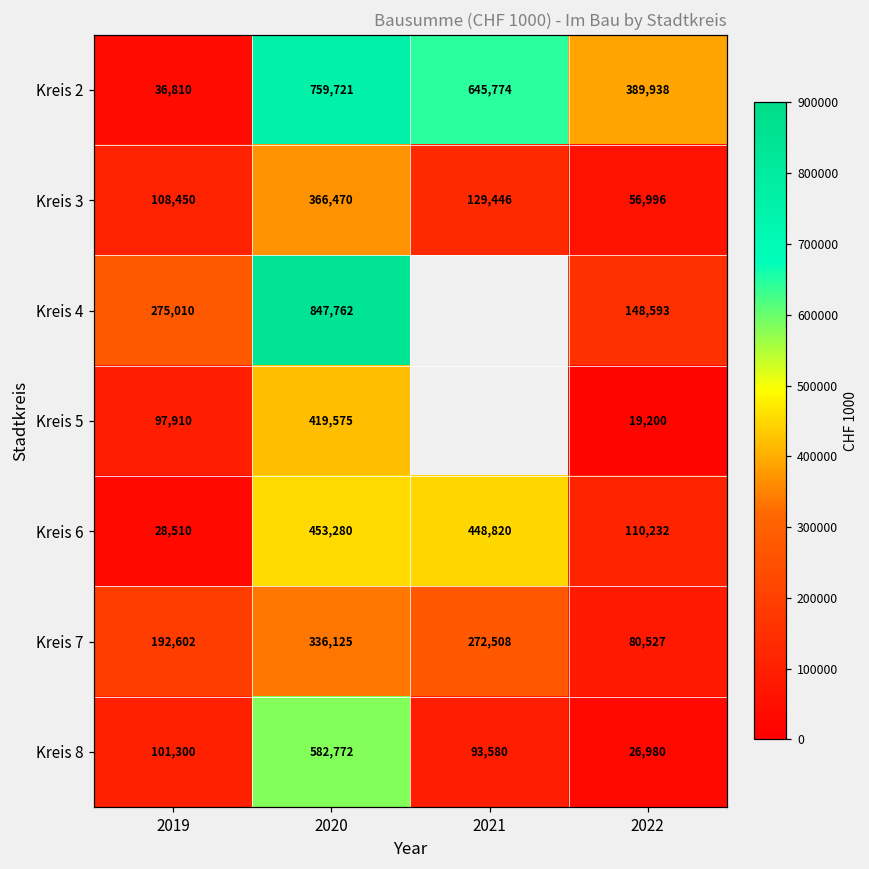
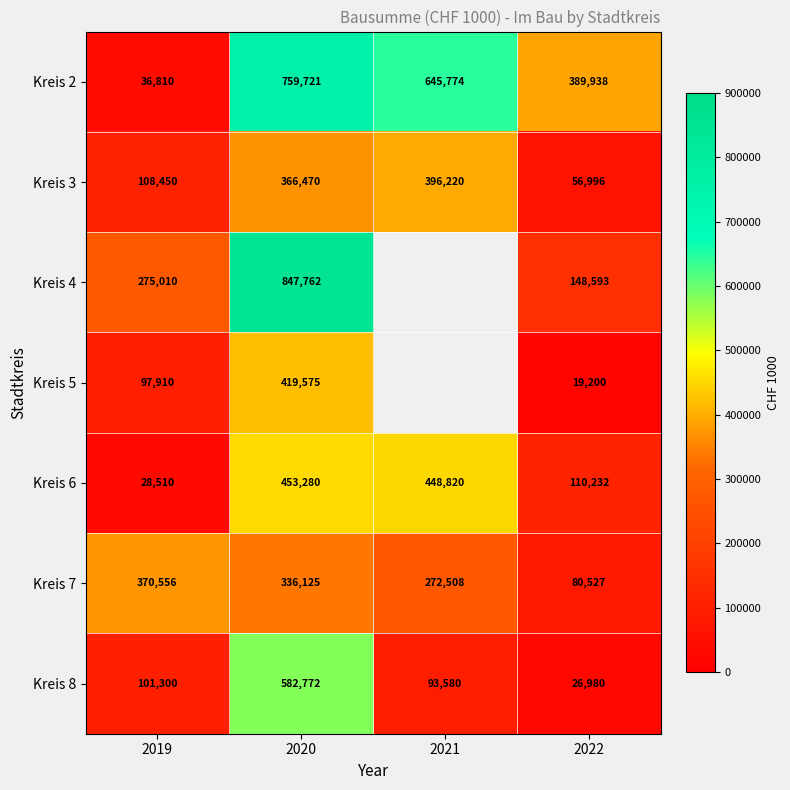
  {
    "Kreis 2": {
      "2019": "36,810",
      "2020": "759,721",
      "2021": "645,774",
      "2022": "389,938"
    },
    "Kreis 3": {
      "2019": "108,450",
      "2020": "366,470",
-     "2021": "129,446",
+     "2021": "396,220",
      "2022": "56,996"
    },
    "Kreis 4": {
      "2019": "275,010",
      "2020": "847,762",
      "2022": "148,593"
    },
    "Kreis 5": {
      "2019": "97,910",
      "2020": "419,575",
      "2022": "19,200"
    },
    "Kreis 6": {
      "2019": "28,510",
      "2020": "453,280",
      "2021": "448,820",
      "2022": "110,232"
    },
    "Kreis 7": {
-     "2019": "192,602",
+     "2019": "370,556",
      "2020": "336,125",
      "2021": "272,508",
      "2022": "80,527"
    },
    "Kreis 8": {
      "2019": "101,300",
      "2020": "582,772",
      "2021": "93,580",
      "2022": "26,980"
    }
  }
